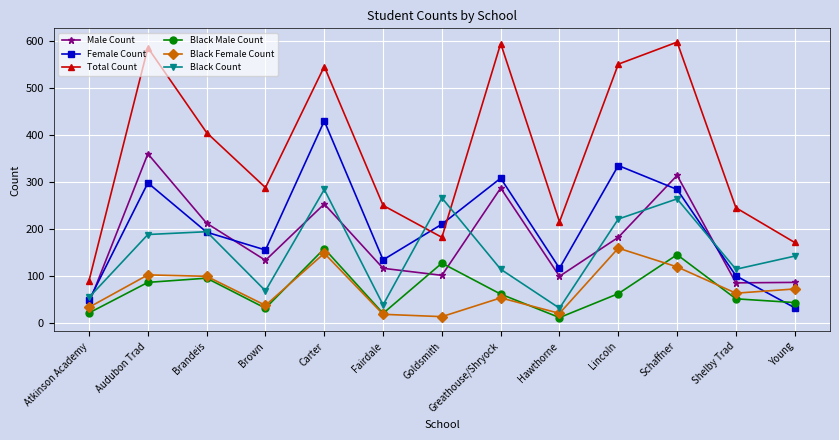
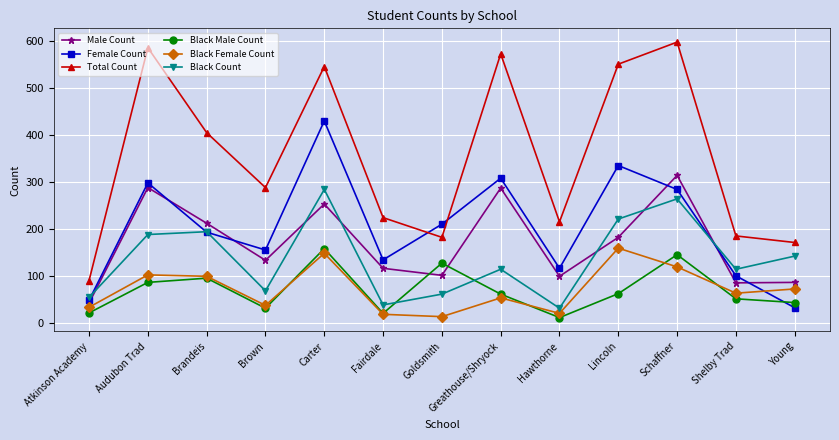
  {
    "Male Count": {
      "Atkinson Academy": 40,
-     "Audubon Trad": 360,
+     "Audubon Trad": 290,
      "Brandeis": 210,
      "Brown": 130,
      "Carter": 250,
      "Fairdale": 120,
      "Goldsmith": 100,
      "Greathouse/Shryock": 290,
      "Hawthorne": 100,
      "Lincoln": 180,
      "Schaffner": 310,
      "Shelby Trad": 90,
      "Young": 90
    },
    "Female Count": {
      "Atkinson Academy": 50,
      "Audubon Trad": 300,
      "Brown": 160,
      "Carter": 430,
      "Fairdale": 130,
      "Goldsmith": 210,
      "Greathouse/Shryock": 310,
      "Hawthorne": 120,
      "Lincoln": 340,
      "Schaffner": 280,
      "Shelby Trad": 100,
      "Young": 30
    },
    "Total Count": {
      "Atkinson Academy": 90,
      "Brandeis": 410,
      "Brown": 290,
      "Carter": 550,
-     "Fairdale": 250,
+     "Fairdale": 220,
      "Goldsmith": 180,
-     "Greathouse/Shryock": 600,
+     "Greathouse/Shryock": 570,
      "Hawthorne": 220,
      "Lincoln": 550,
      "Schaffner": 600,
-     "Shelby Trad": 250,
+     "Shelby Trad": 190,
      "Young": 170
    },
    "Black Male Count": {
      "Atkinson Academy": 20,
      "Audubon Trad": 90,
      "Brown": 30,
      "Carter": 160,
      "Goldsmith": 130,
      "Greathouse/Shryock": 60,
      "Hawthorne": 10,
      "Lincoln": 60,
      "Schaffner": 150,
      "Shelby Trad": 50,
      "Young": 40
    },
    "Black Female Count": {
      "Atkinson Academy": 30,
      "Audubon Trad": 100,
      "Brown": 40,
      "Carter": 150,
      "Goldsmith": 10,
      "Greathouse/Shryock": 50,
      "Hawthorne": 20,
      "Lincoln": 160,
      "Schaffner": 120,
      "Shelby Trad": 60,
      "Young": 70
    },
    "Black Count": {
      "Atkinson Academy": 50,
      "Audubon Trad": 190,
      "Brown": 70,
      "Carter": 280,
      "Fairdale": 40,
-     "Goldsmith": 270,
+     "Goldsmith": 60,
      "Greathouse/Shryock": 110,
      "Hawthorne": 30,
      "Lincoln": 220,
      "Schaffner": 260,
      "Shelby Trad": 110,
      "Young": 140
    }
  }
